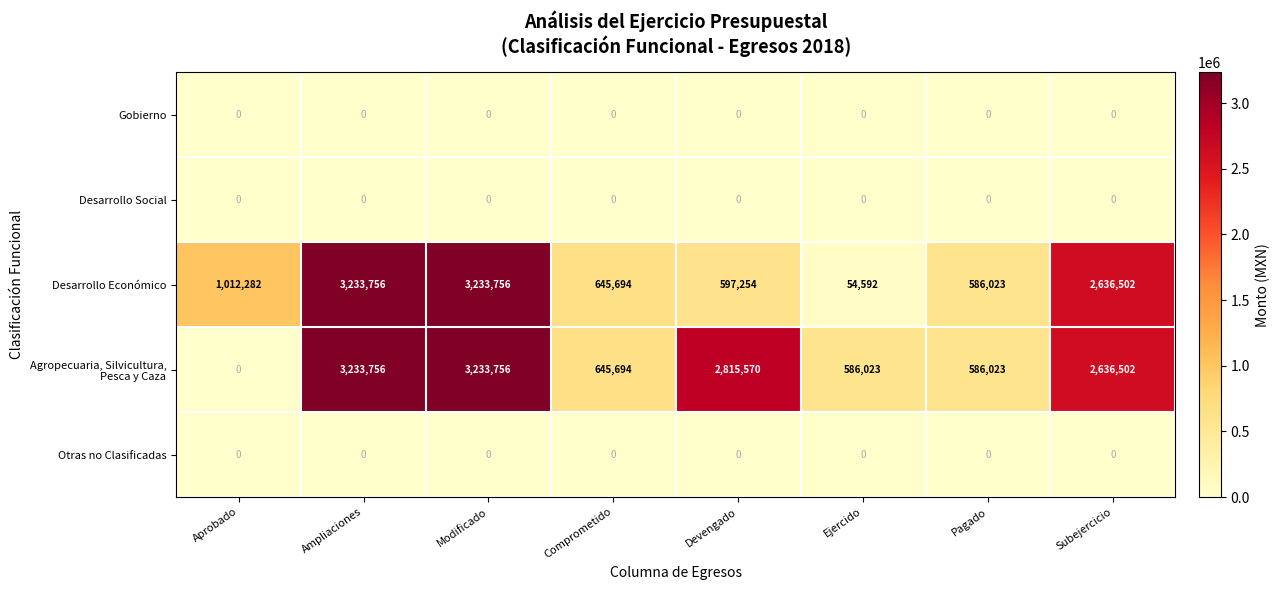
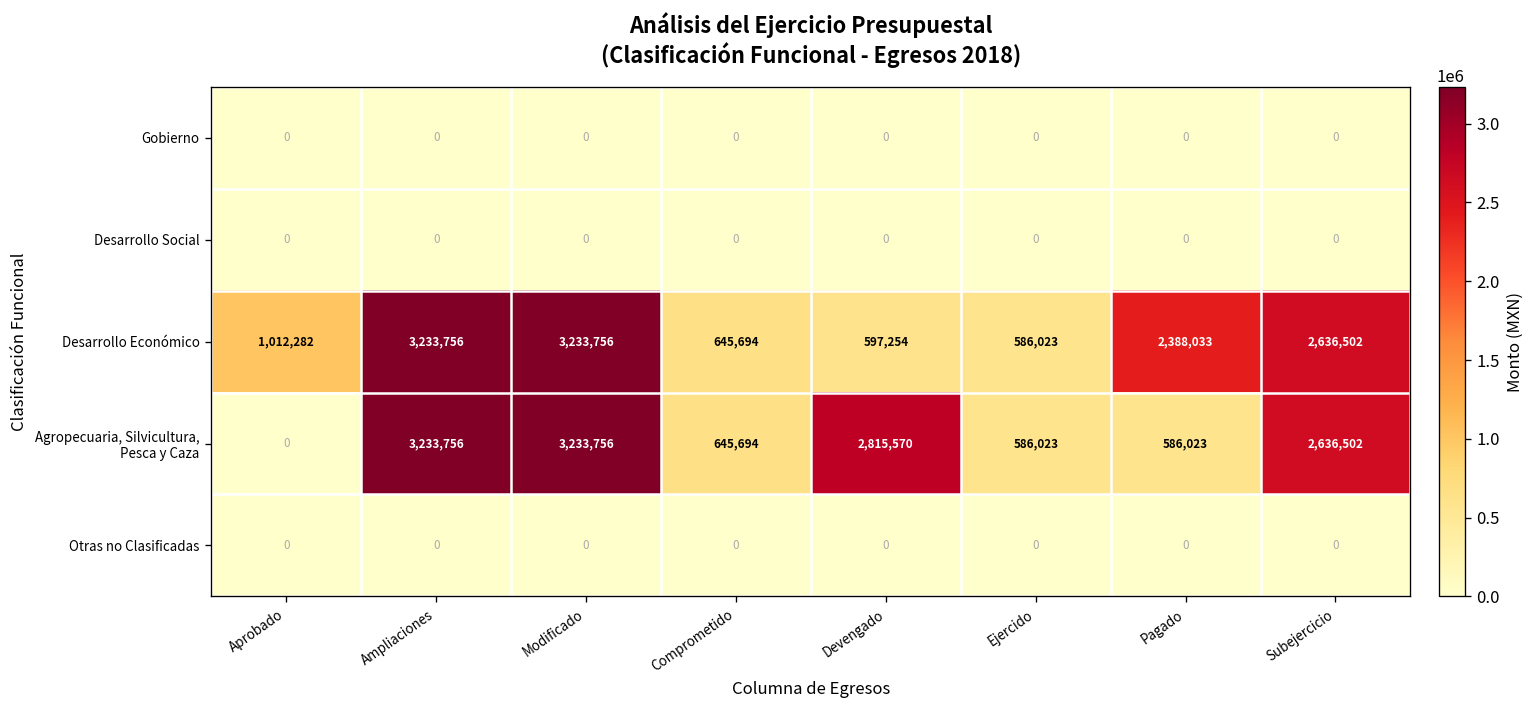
  {
    "Gobierno": {
      "Aprobado": "0",
      "Ampliaciones": "0",
      "Modificado": "0",
      "Comprometido": "0",
      "Devengado": "0",
      "Ejercido": "0",
      "Pagado": "0",
      "Subejercicio": "0"
    },
    "Desarrollo Social": {
      "Aprobado": "0",
      "Ampliaciones": "0",
      "Modificado": "0",
      "Comprometido": "0",
      "Devengado": "0",
      "Ejercido": "0",
      "Pagado": "0",
      "Subejercicio": "0"
    },
    "Desarrollo Económico": {
      "Aprobado": "1,012,282",
      "Ampliaciones": "3,233,756",
      "Modificado": "3,233,756",
      "Comprometido": "645,694",
      "Devengado": "597,254",
-     "Ejercido": "54,592",
-     "Pagado": "586,023",
+     "Ejercido": "586,023",
+     "Pagado": "2,388,033",
      "Subejercicio": "2,636,502"
    },
    "Agropecuaria, Silvicultura, Pesca y Caza": {
      "Aprobado": "0",
      "Ampliaciones": "3,233,756",
      "Modificado": "3,233,756",
      "Comprometido": "645,694",
      "Devengado": "2,815,570",
      "Ejercido": "586,023",
      "Pagado": "586,023",
      "Subejercicio": "2,636,502"
    },
    "Otras no Clasificadas": {
      "Aprobado": "0",
      "Ampliaciones": "0",
      "Modificado": "0",
      "Comprometido": "0",
      "Devengado": "0",
      "Ejercido": "0",
      "Pagado": "0",
      "Subejercicio": "0"
    }
  }
